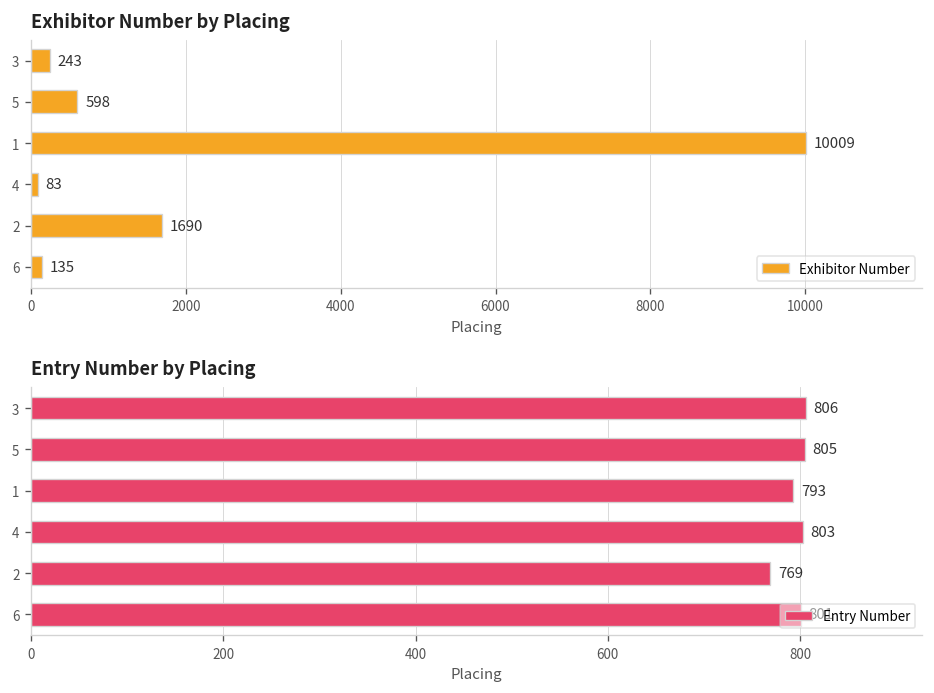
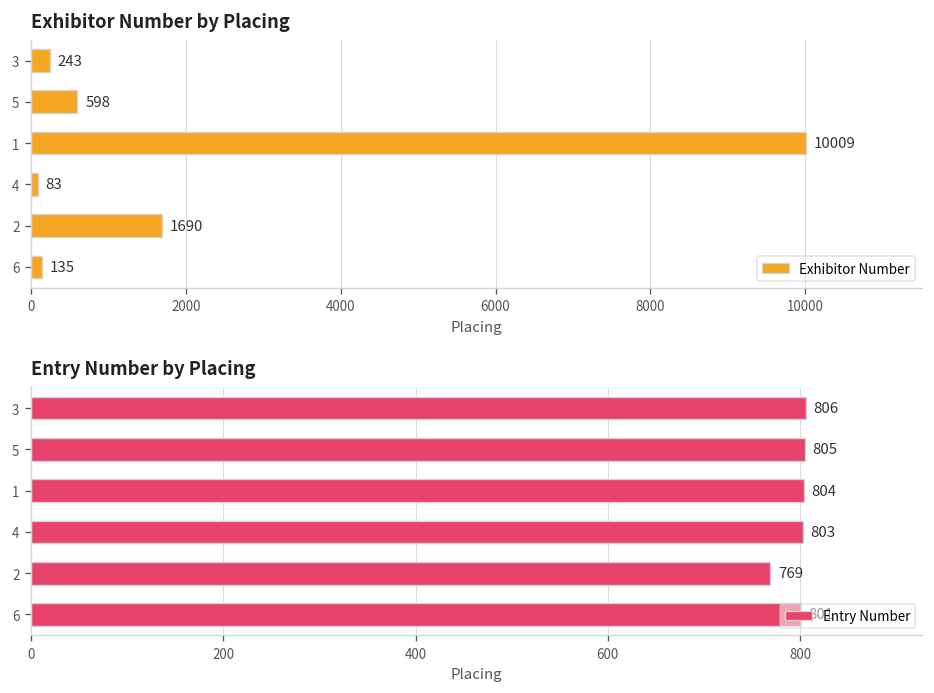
  {
    "Exhibitor Number by Placing": {
      "3": 243,
      "5": 598,
      "1": 10009,
      "4": 83,
      "2": 1690,
      "6": 135
    },
    "Entry Number by Placing": {
      "3": 806,
      "5": 805,
-     "1": 793,
+     "1": 804,
      "4": 803,
      "2": 769
    }
  }
